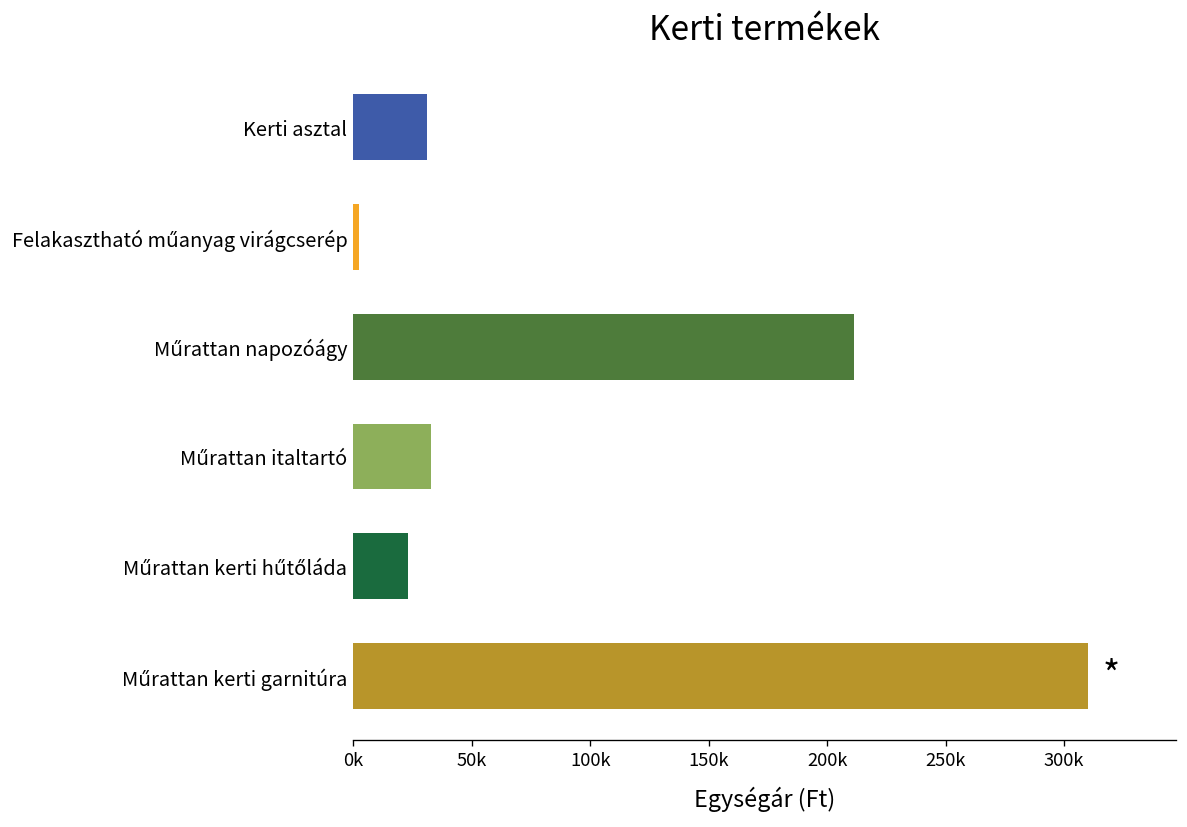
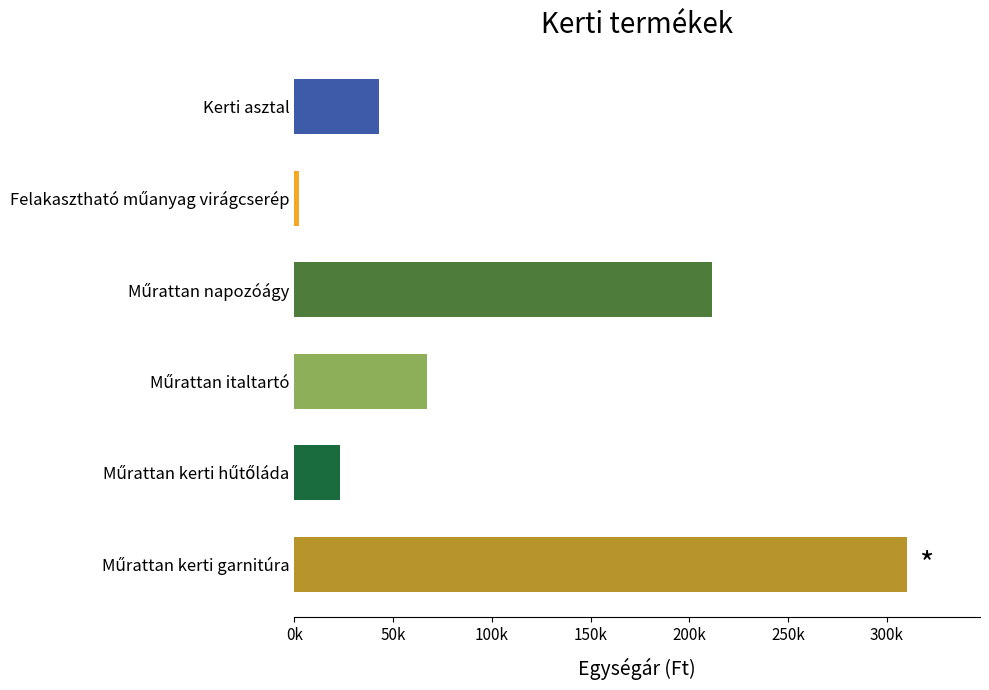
  {
-   "Kerti asztal": 31000,
+   "Kerti asztal": 43000,
    "Felakasztható műanyag virágcserép": 2000,
    "Műrattan napozóágy": 211000,
-   "Műrattan italtartó": 33000,
+   "Műrattan italtartó": 67000,
    "Műrattan kerti hűtőláda": 23000,
    "Műrattan kerti garnitúra": 310000
  }
